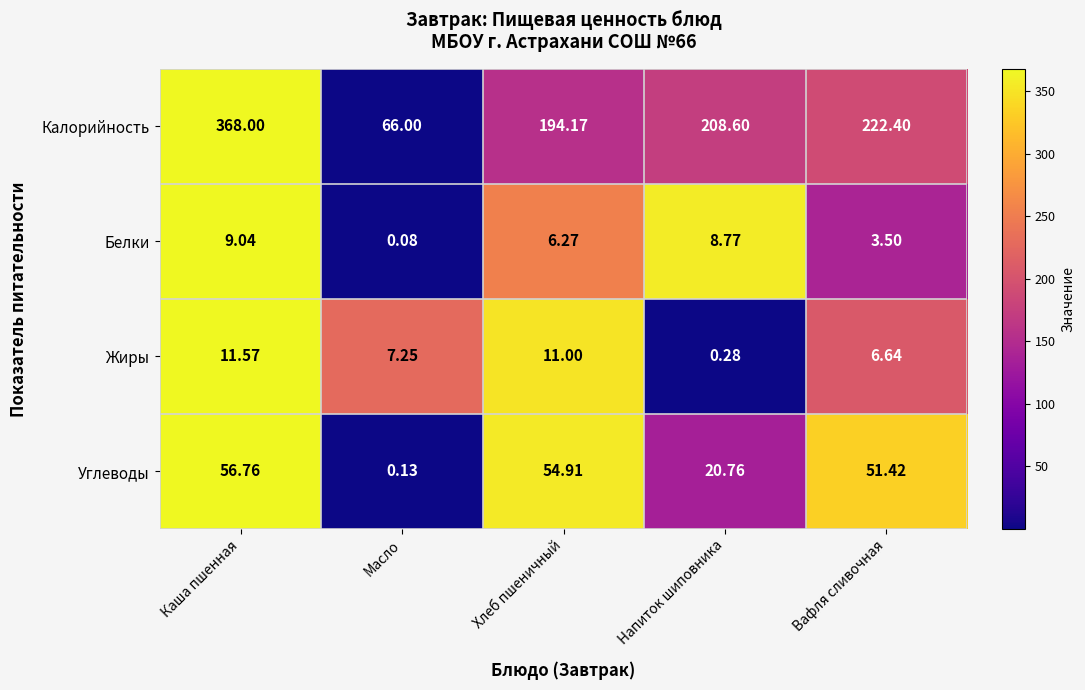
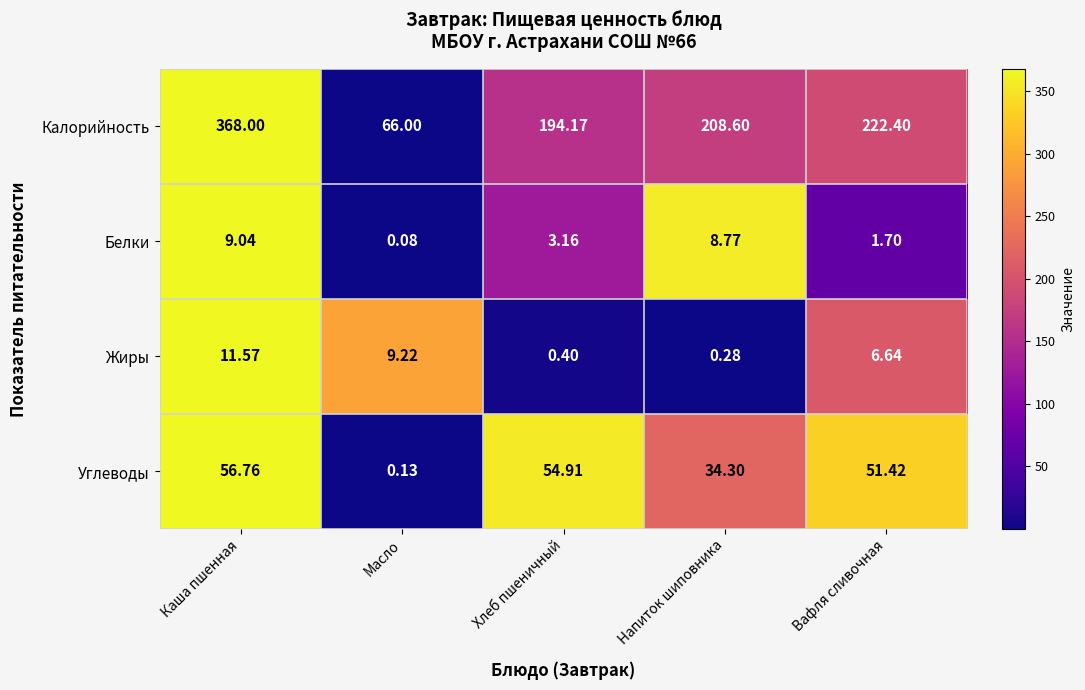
  {
    "Калорийность": {
      "Каша пшенная": 368.00,
      "Масло": 66.00,
      "Хлеб пшеничный": 194.17,
      "Напиток шиповника": 208.60,
      "Вафля сливочная": 222.40
    },
    "Белки": {
      "Каша пшенная": 9.04,
      "Масло": 0.08,
-     "Хлеб пшеничный": 6.27,
+     "Хлеб пшеничный": 3.16,
      "Напиток шиповника": 8.77,
-     "Вафля сливочная": 3.50
+     "Вафля сливочная": 1.70
    },
    "Жиры": {
      "Каша пшенная": 11.57,
-     "Масло": 7.25,
-     "Хлеб пшеничный": 11.00,
+     "Масло": 9.22,
+     "Хлеб пшеничный": 0.40,
      "Напиток шиповника": 0.28,
      "Вафля сливочная": 6.64
    },
    "Углеводы": {
      "Каша пшенная": 56.76,
      "Масло": 0.13,
      "Хлеб пшеничный": 54.91,
-     "Напиток шиповника": 20.76,
+     "Напиток шиповника": 34.30,
      "Вафля сливочная": 51.42
    }
  }
